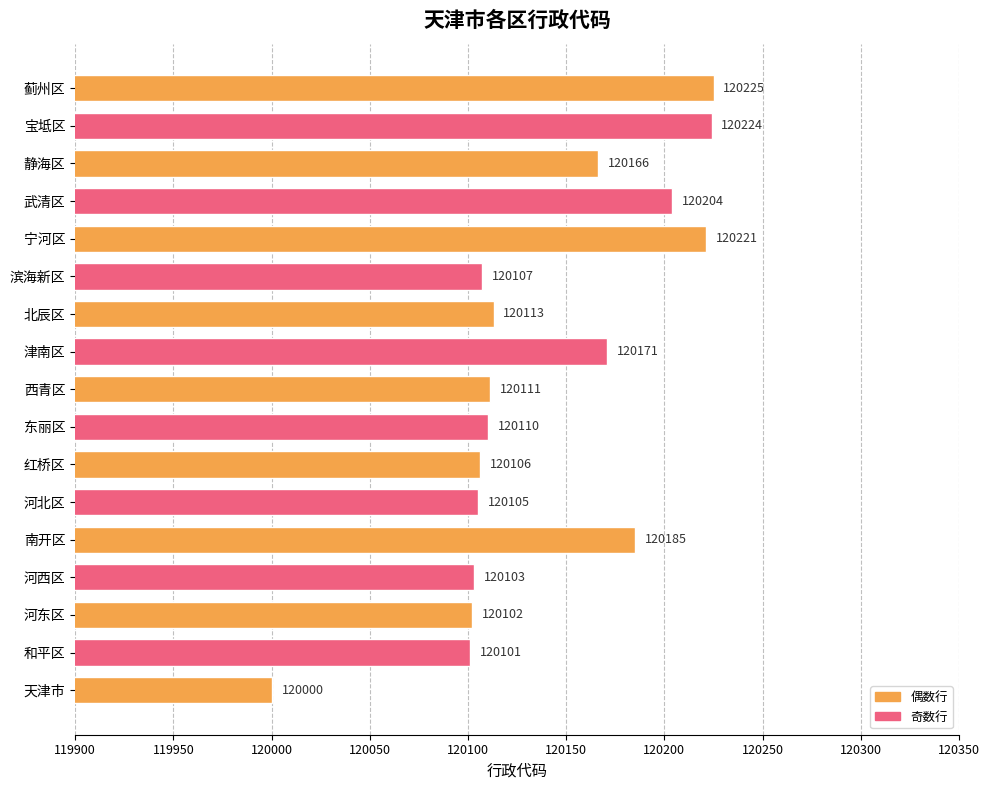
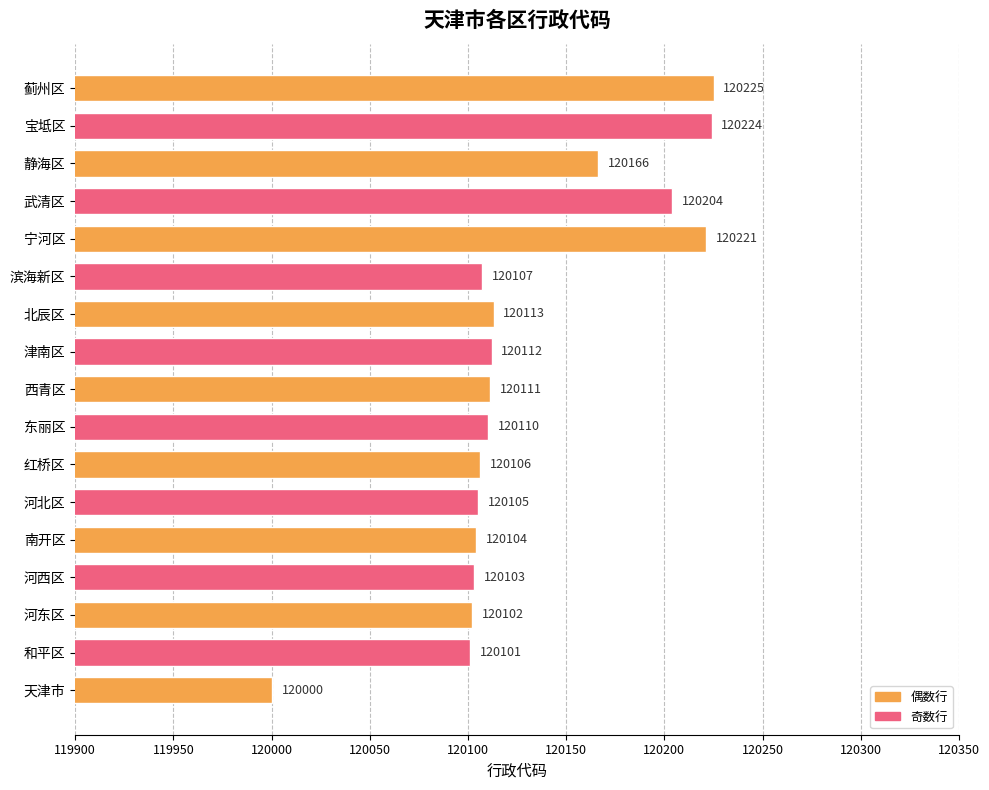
  {
    "蓟州区": 120225,
    "宝坻区": 120224,
    "静海区": 120166,
    "武清区": 120204,
    "宁河区": 120221,
    "滨海新区": 120107,
    "北辰区": 120113,
-   "津南区": 120171,
+   "津南区": 120112,
    "西青区": 120111,
    "东丽区": 120110,
    "红桥区": 120106,
    "河北区": 120105,
-   "南开区": 120185,
+   "南开区": 120104,
    "河西区": 120103,
    "河东区": 120102,
    "和平区": 120101,
    "天津市": 120000
  }
